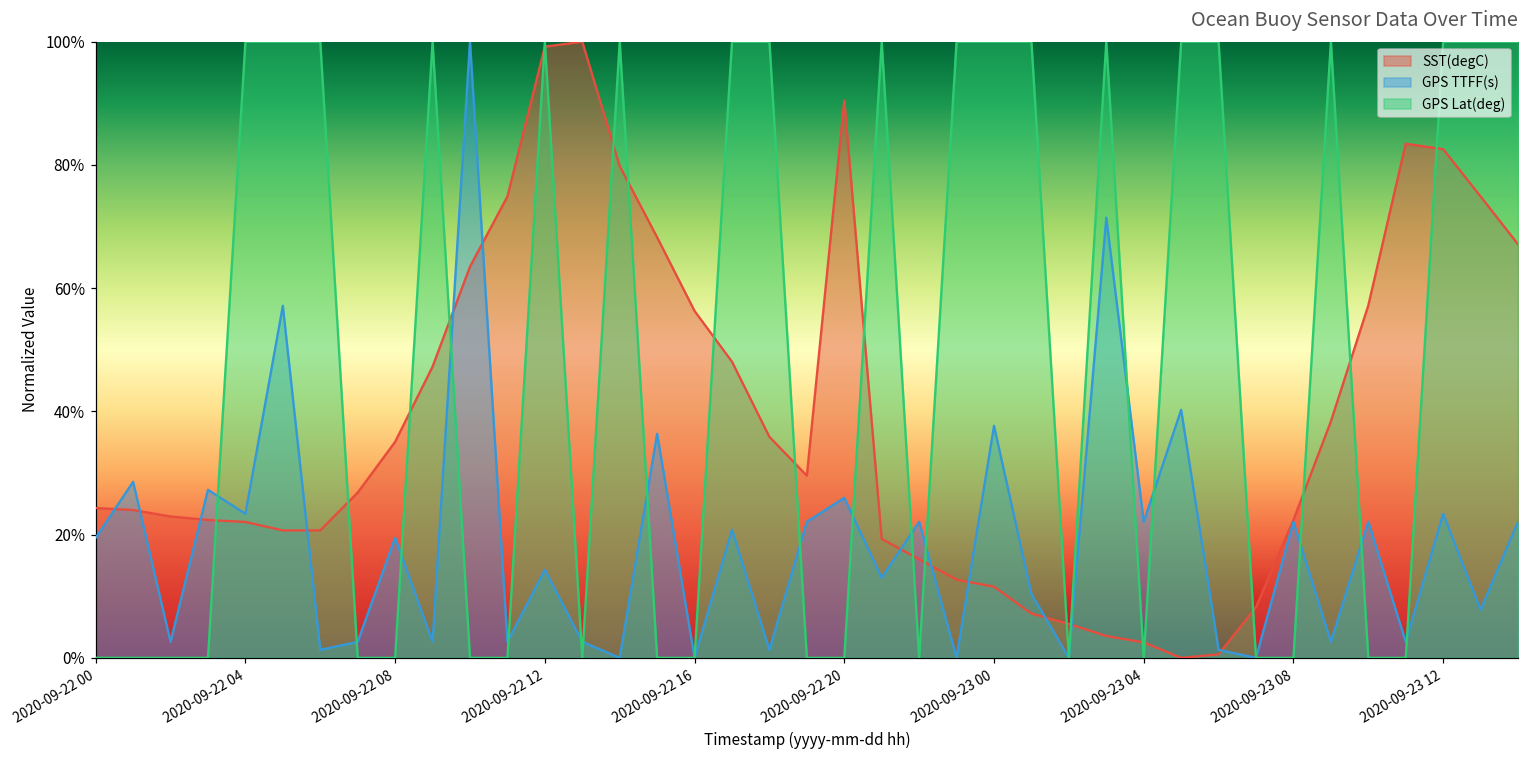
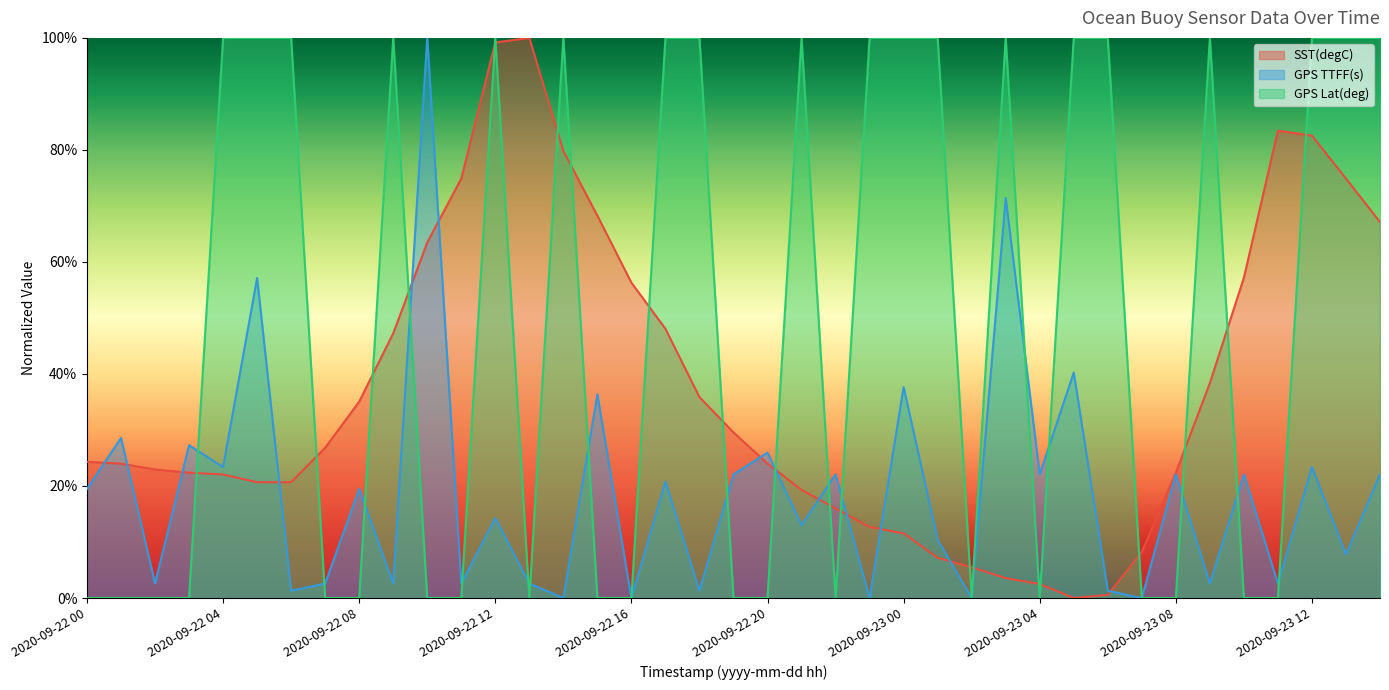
  {
    "SST(degC)": {
      "2020-09-22 00": "24%",
      "2020-09-22 04": "22%",
      "2020-09-22 08": "35%",
      "2020-09-22 12": "99%",
      "2020-09-22 16": "56%",
-     "2020-09-22 20": "90%",
+     "2020-09-22 20": "24%",
      "2020-09-23 00": "12%",
      "2020-09-23 04": "3%",
      "2020-09-23 12": "83%"
    },
    "GPS TTFF(s)": {
      "2020-09-22 00": "19%",
      "2020-09-22 04": "23%",
      "2020-09-22 08": "19%",
      "2020-09-22 12": "14%",
      "2020-09-22 20": "26%",
      "2020-09-23 00": "38%",
      "2020-09-23 04": "22%",
      "2020-09-23 12": "23%"
    },
    "GPS Lat(deg)": {
      "2020-09-22 00": "0%",
      "2020-09-22 04": "100%",
      "2020-09-22 08": "0%",
      "2020-09-22 12": "100%",
      "2020-09-22 20": "0%",
      "2020-09-23 00": "100%",
      "2020-09-23 04": "0%",
      "2020-09-23 08": "0%",
      "2020-09-23 12": "100%"
    }
  }
